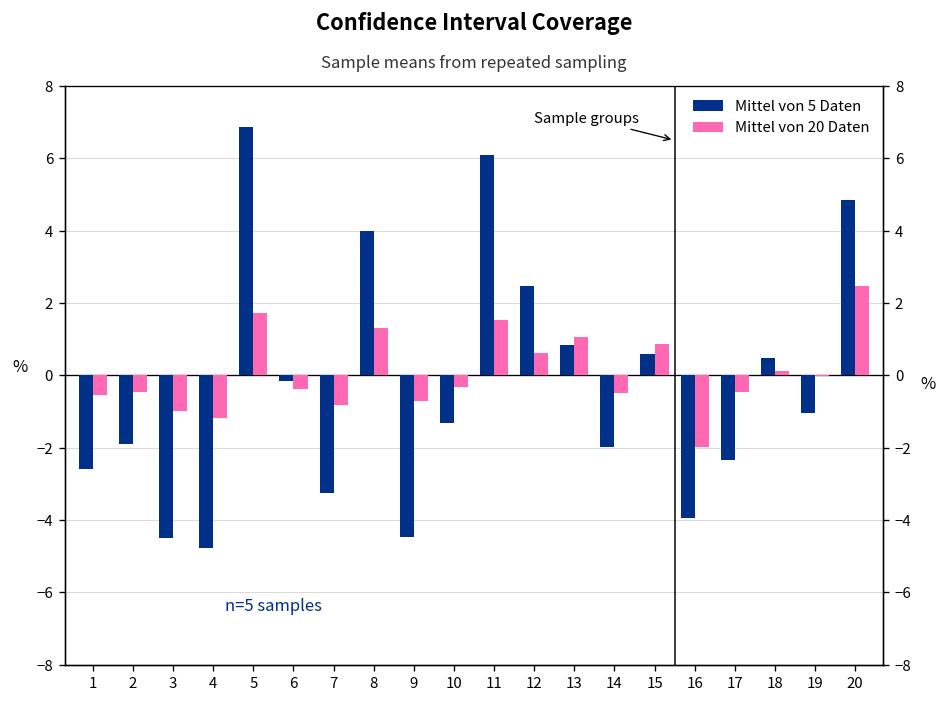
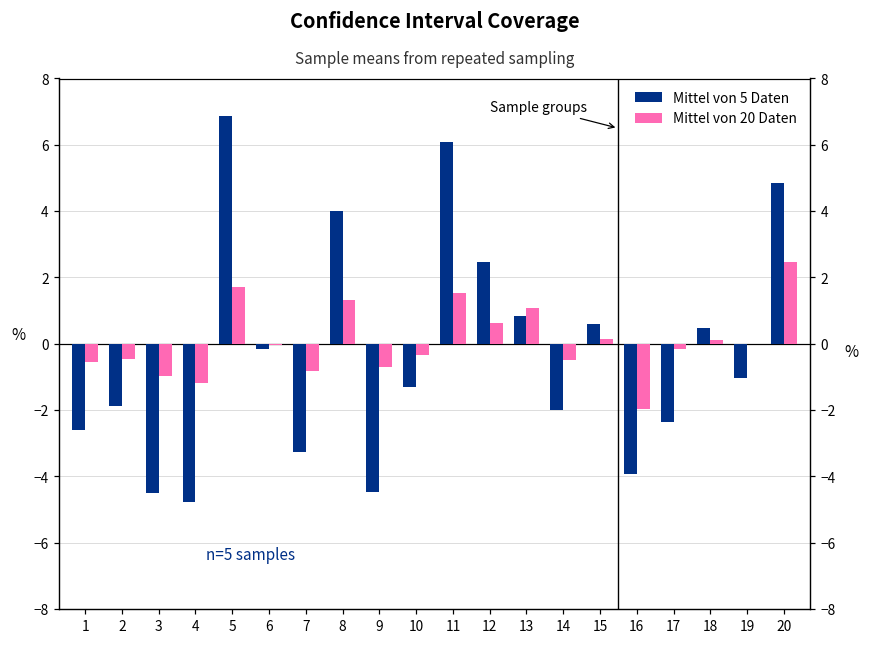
  {
    "Mittel von 5 Daten": {
      "1": -2.6,
      "2": -1.9,
      "3": -4.5,
      "4": -4.8,
      "5": 6.9,
      "6": -0.1,
      "7": -3.3,
      "8": 4.0,
      "9": -4.5,
      "10": -1.3,
      "11": 6.1,
      "12": 2.5,
      "13": 0.8,
      "14": -2.0,
      "15": 0.6,
      "16": -3.9,
      "17": -2.3,
      "18": 0.5,
      "19": -1.0,
      "20": 4.8
    },
    "Mittel von 20 Daten": {
      "1": -0.5,
      "2": -0.5,
      "3": -1.0,
      "4": -1.2,
      "5": 1.7,
-     "6": -0.4,
+     "6": 0.0,
      "7": -0.8,
      "8": 1.3,
      "9": -0.7,
      "10": -0.3,
      "11": 1.5,
      "12": 0.6,
      "13": 1.1,
      "14": -0.5,
-     "15": 0.9,
+     "15": 0.1,
      "16": -2.0,
-     "17": -0.5,
+     "17": -0.1,
      "18": 0.1,
      "20": 2.5
    }
  }
